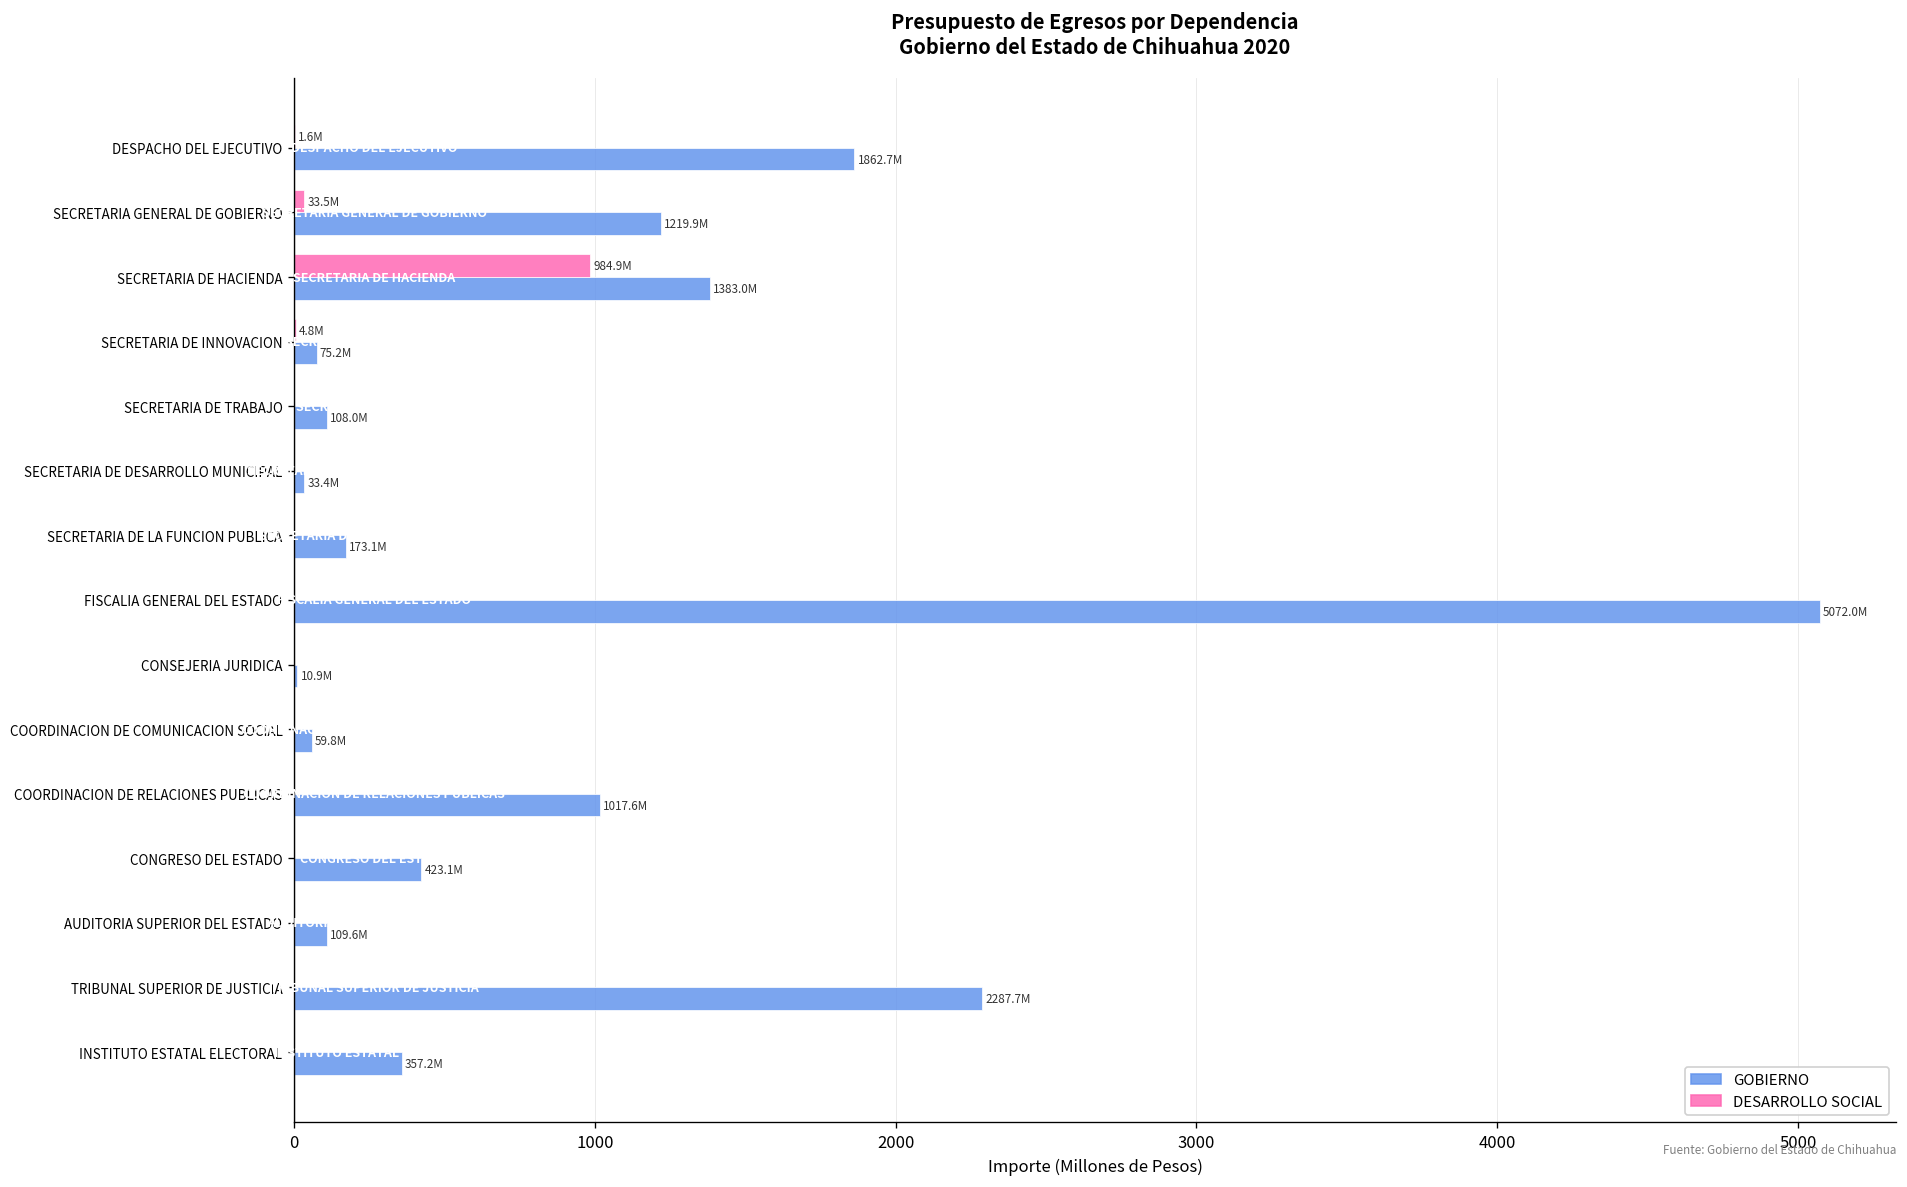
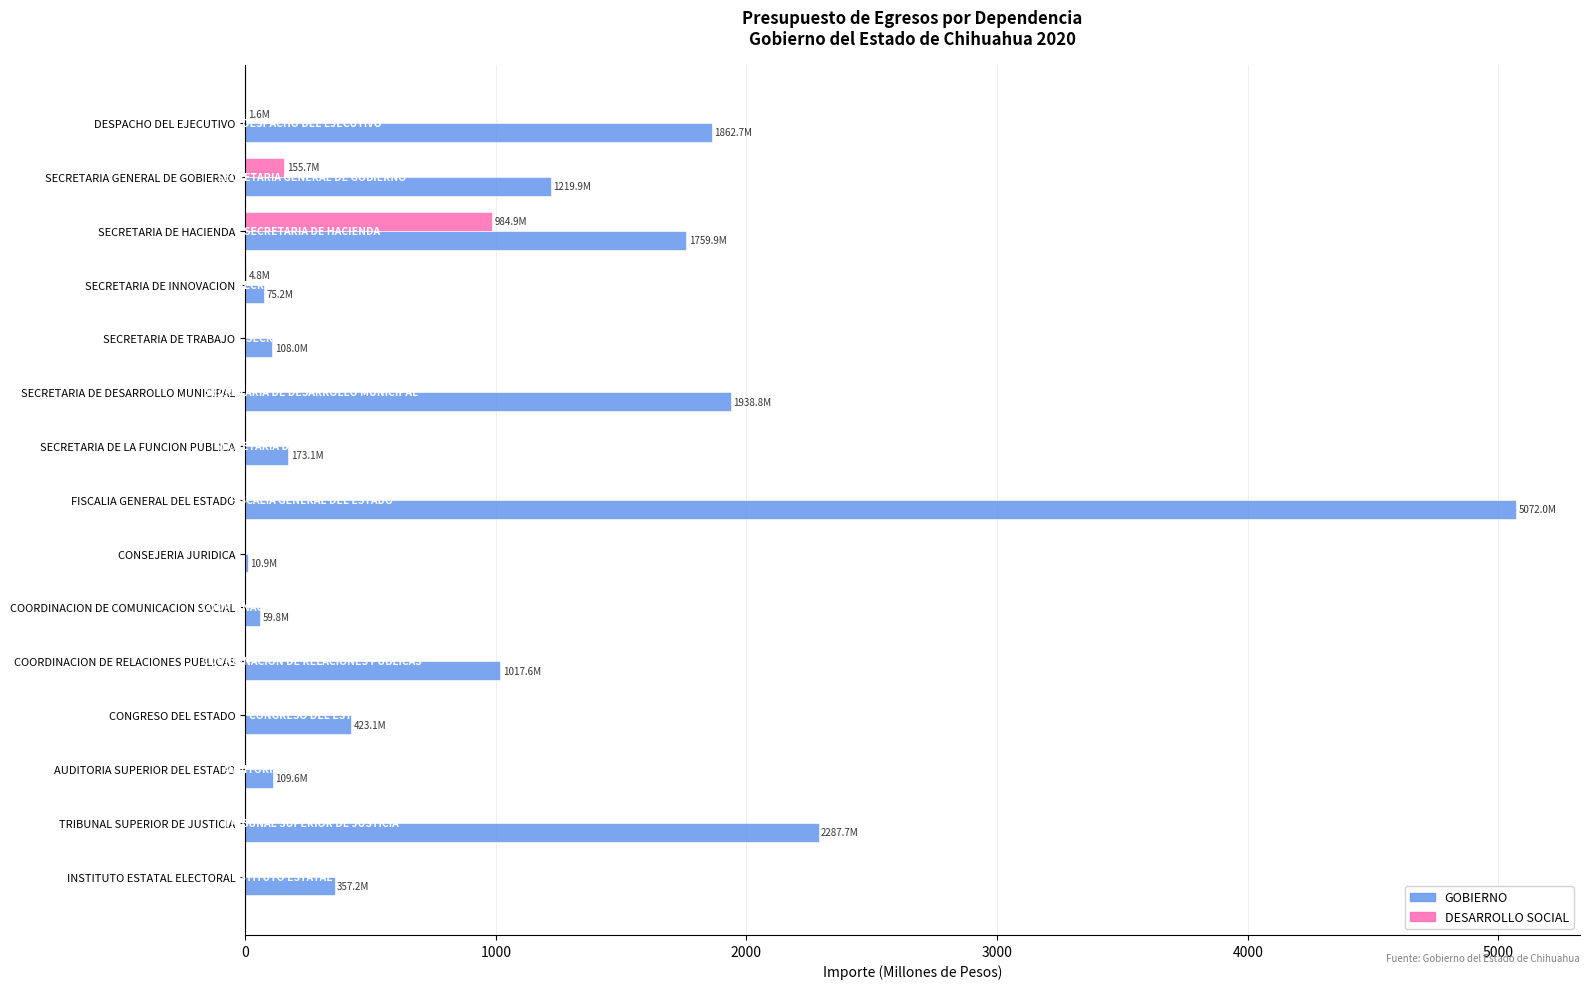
  {
    "GOBIERNO": {
      "DESPACHO DEL EJECUTIVO": "1862.7M",
      "SECRETARIA GENERAL DE GOBIERNO": "1219.9M",
-     "SECRETARIA DE HACIENDA": "1383.0M",
+     "SECRETARIA DE HACIENDA": "1759.9M",
      "SECRETARIA DE INNOVACION": "75.2M",
      "SECRETARIA DE TRABAJO": "108.0M",
-     "SECRETARIA DE DESARROLLO MUNICIPAL": "33.4M",
+     "SECRETARIA DE DESARROLLO MUNICIPAL": "1938.8M",
      "SECRETARIA DE LA FUNCION PUBLICA": "173.1M",
      "FISCALIA GENERAL DEL ESTADO": "5072.0M",
      "CONSEJERIA JURIDICA": "10.9M",
      "COORDINACION DE COMUNICACION SOCIAL": "59.8M",
      "COORDINACION DE RELACIONES PUBLICAS": "1017.6M",
      "CONGRESO DEL ESTADO": "423.1M",
      "AUDITORIA SUPERIOR DEL ESTADO": "109.6M",
      "TRIBUNAL SUPERIOR DE JUSTICIA": "2287.7M",
      "INSTITUTO ESTATAL ELECTORAL": "357.2M"
    },
    "DESARROLLO SOCIAL": {
      "DESPACHO DEL EJECUTIVO": "1.6M",
-     "SECRETARIA GENERAL DE GOBIERNO": "33.5M",
+     "SECRETARIA GENERAL DE GOBIERNO": "155.7M",
      "SECRETARIA DE HACIENDA": "984.9M",
      "SECRETARIA DE INNOVACION": "4.8M"
    }
  }
